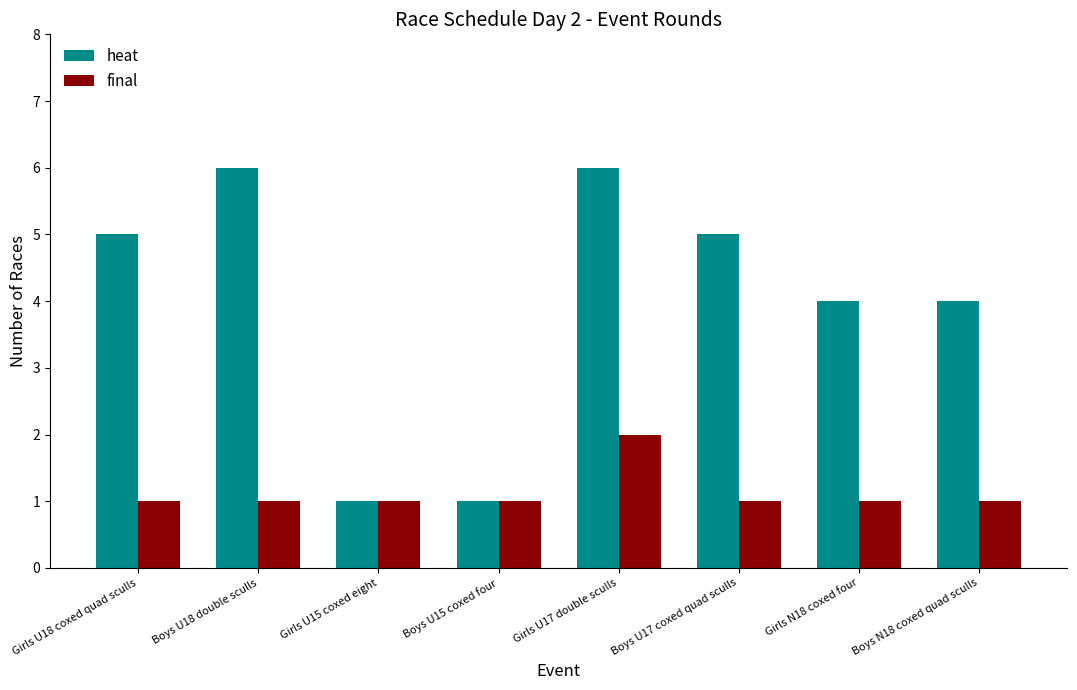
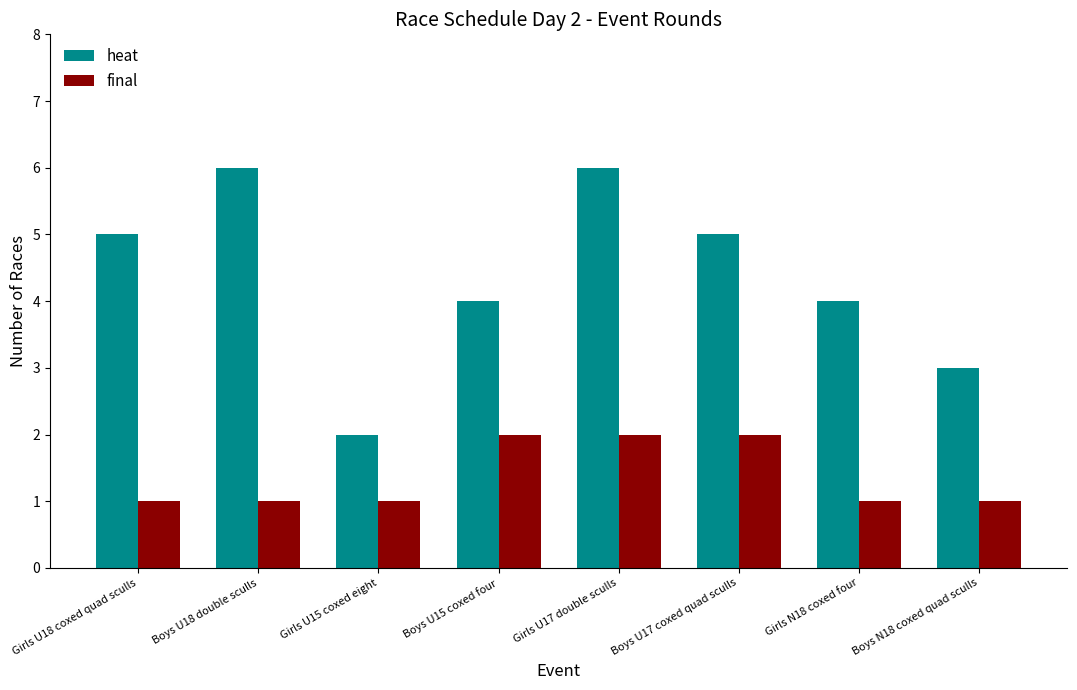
  {
    "heat": {
      "Girls U18 coxed quad sculls": 5,
      "Boys U18 double sculls": 6,
-     "Girls U15 coxed eight": 1,
-     "Boys U15 coxed four": 1,
+     "Girls U15 coxed eight": 2,
+     "Boys U15 coxed four": 4,
      "Girls U17 double sculls": 6,
      "Boys U17 coxed quad sculls": 5,
      "Girls N18 coxed four": 4,
-     "Boys N18 coxed quad sculls": 4
+     "Boys N18 coxed quad sculls": 3
    },
    "final": {
      "Girls U18 coxed quad sculls": 1,
      "Boys U18 double sculls": 1,
      "Girls U15 coxed eight": 1,
-     "Boys U15 coxed four": 1,
+     "Boys U15 coxed four": 2,
      "Girls U17 double sculls": 2,
-     "Boys U17 coxed quad sculls": 1,
+     "Boys U17 coxed quad sculls": 2,
      "Girls N18 coxed four": 1,
      "Boys N18 coxed quad sculls": 1
    }
  }
